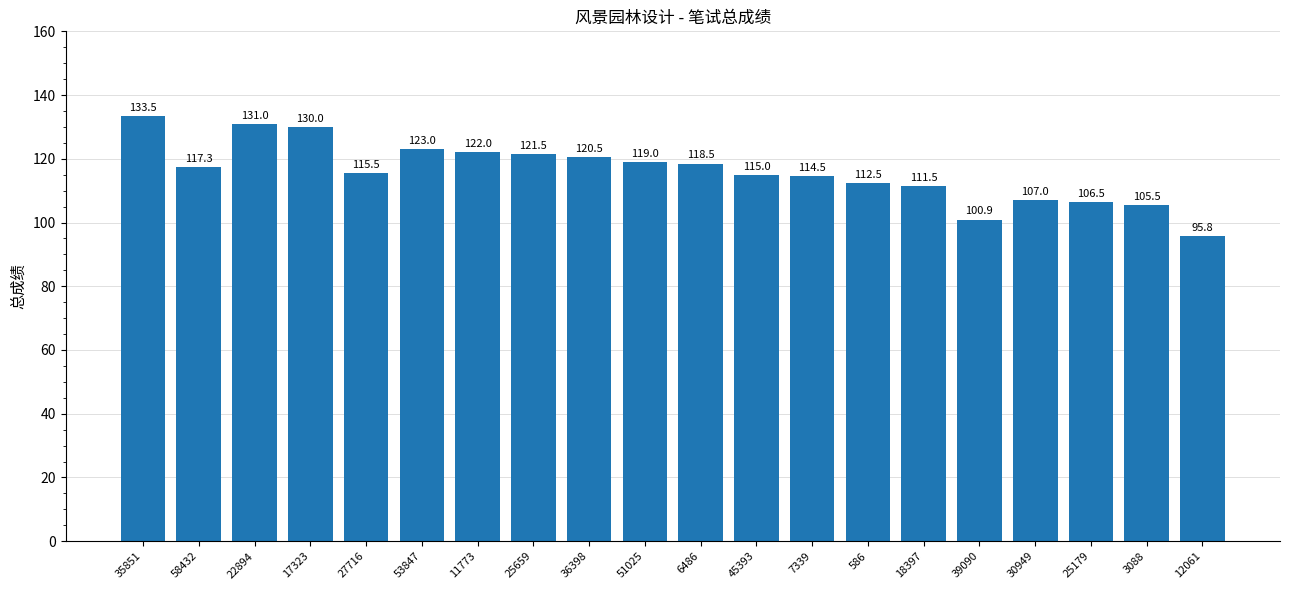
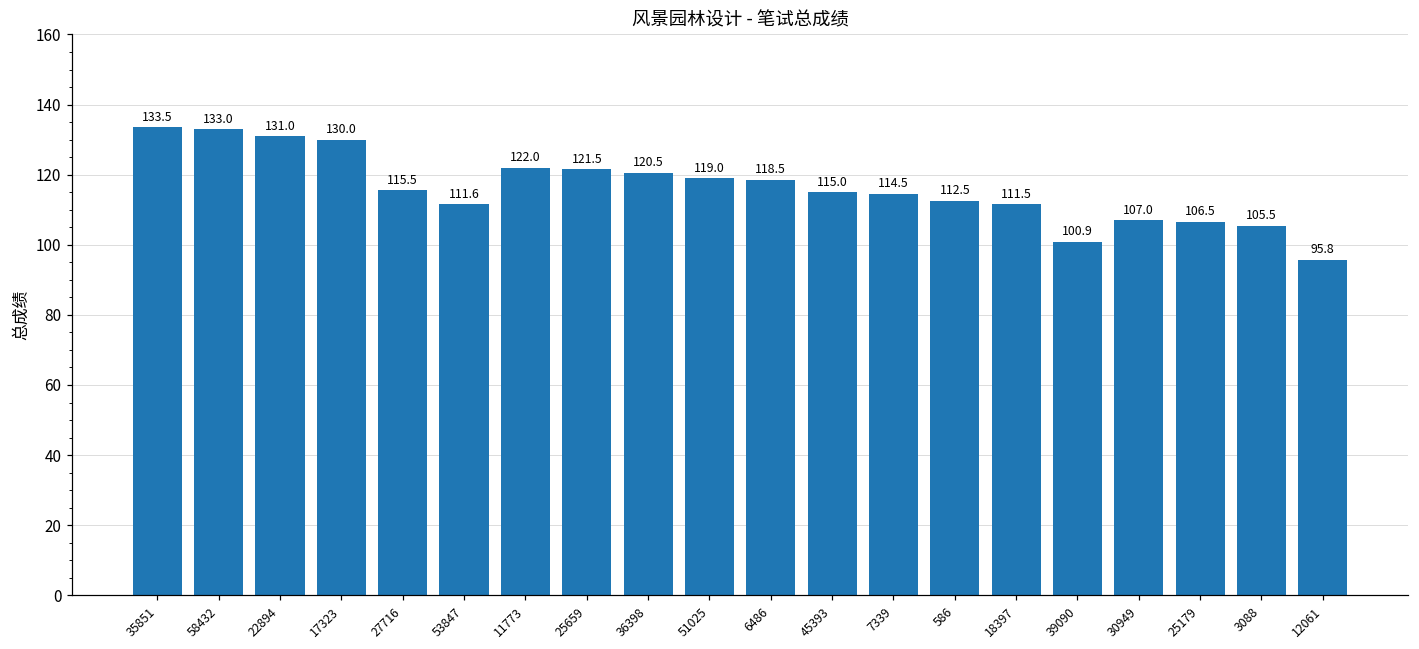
  {
    "35851": 133.5,
-   "58432": 117.3,
+   "58432": 133.0,
    "22894": 131.0,
    "17323": 130.0,
    "27716": 115.5,
-   "53847": 123.0,
+   "53847": 111.6,
    "11773": 122.0,
    "25659": 121.5,
    "36398": 120.5,
    "51025": 119.0,
    "6486": 118.5,
    "45393": 115.0,
    "7339": 114.5,
    "586": 112.5,
    "18397": 111.5,
    "39090": 100.9,
    "30949": 107.0,
    "25179": 106.5,
    "3088": 105.5,
    "12061": 95.8
  }
